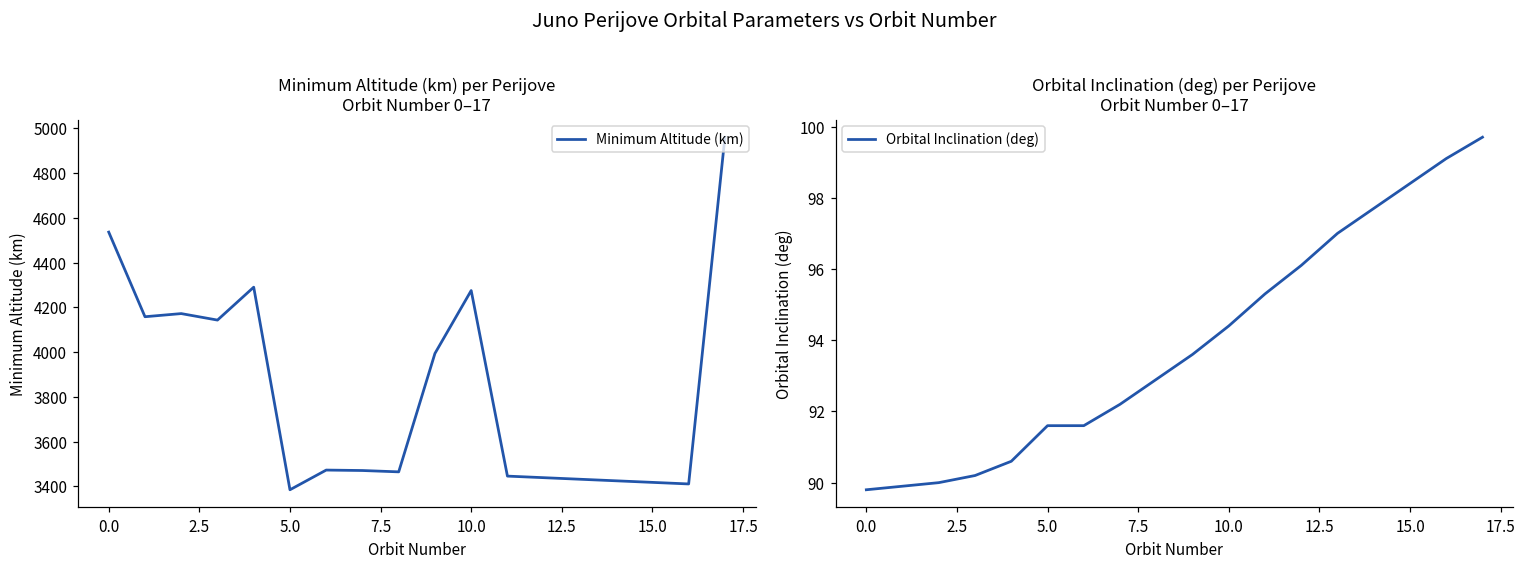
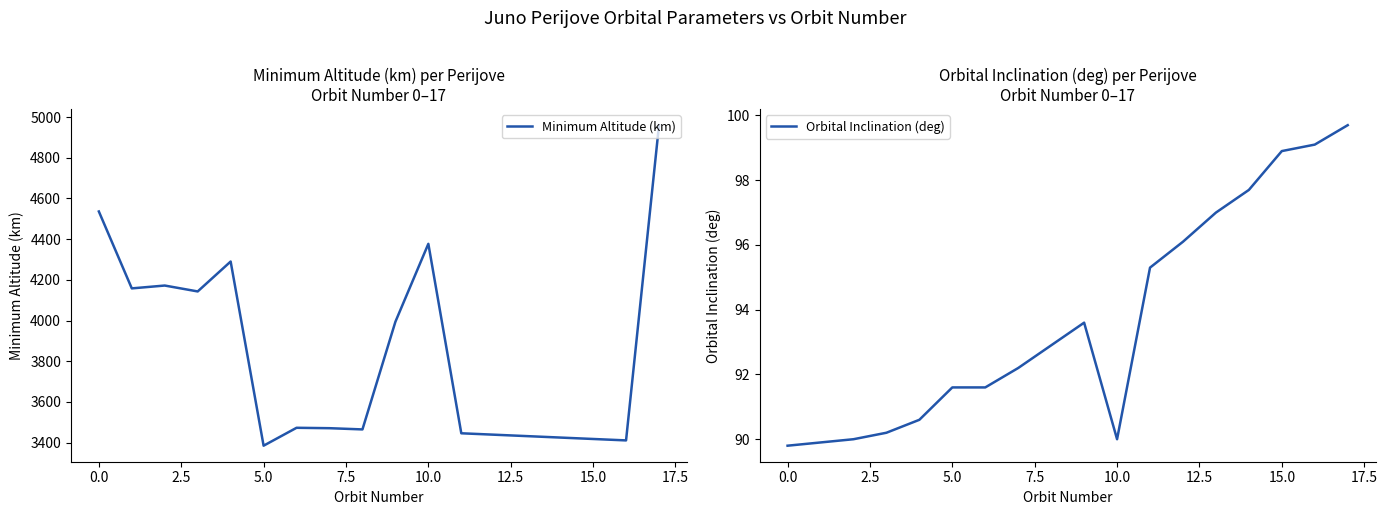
  {
    "Minimum Altitude (km) per Perijove Orbit Number 0–17": {
      "0.0": 4540,
      "5.0": 3390,
-     "10.0": 4280,
+     "10.0": 4380,
      "15.0": 3420
    },
    "Orbital Inclination (deg) per Perijove Orbit Number 0–17": {
      "0.0": 89.8,
      "5.0": 91.6,
-     "10.0": 94.4,
-     "15.0": 98.4
+     "10.0": 90.0,
+     "15.0": 98.9
    }
  }
